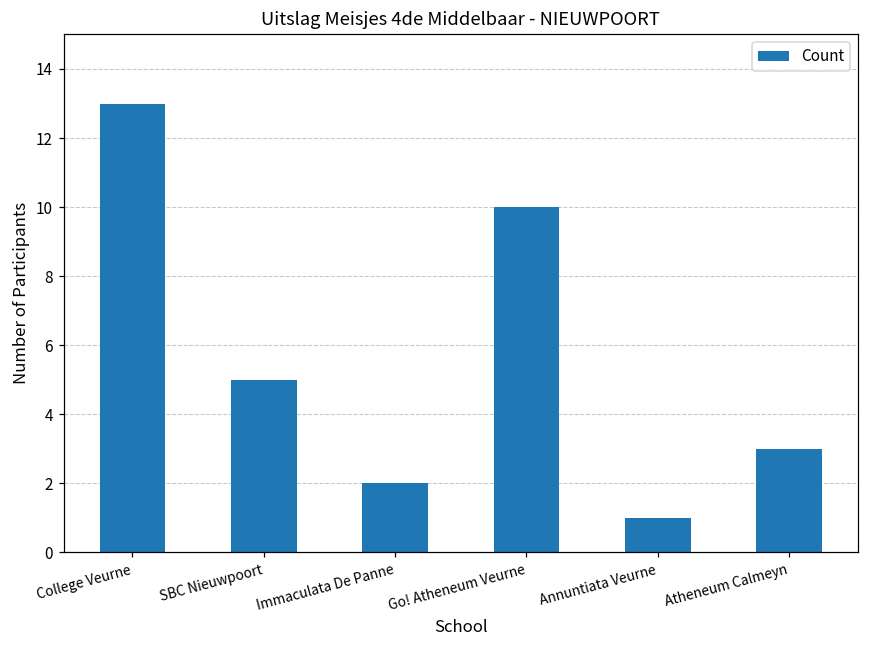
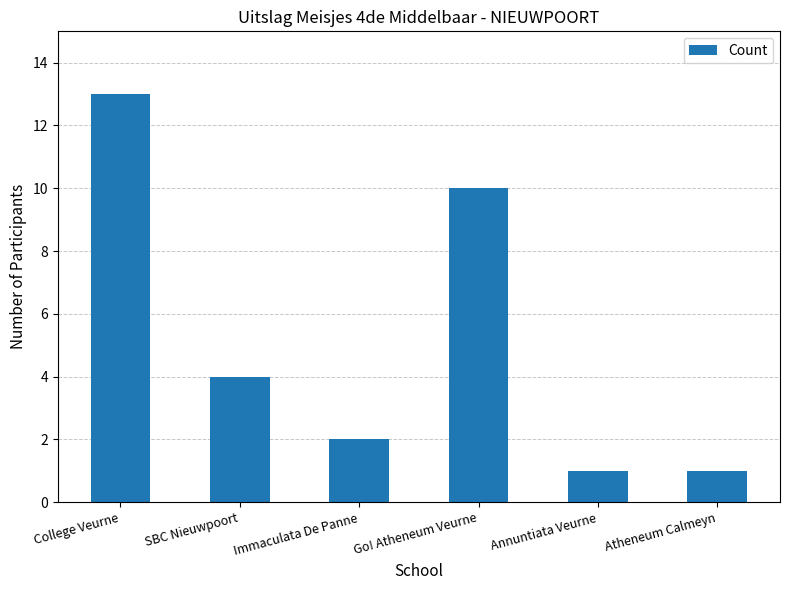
  {
    "College Veurne": 13,
-   "SBC Nieuwpoort": 5,
+   "SBC Nieuwpoort": 4,
    "Immaculata De Panne": 2,
    "Go! Atheneum Veurne": 10,
    "Annuntiata Veurne": 1,
-   "Atheneum Calmeyn": 3
+   "Atheneum Calmeyn": 1
  }
